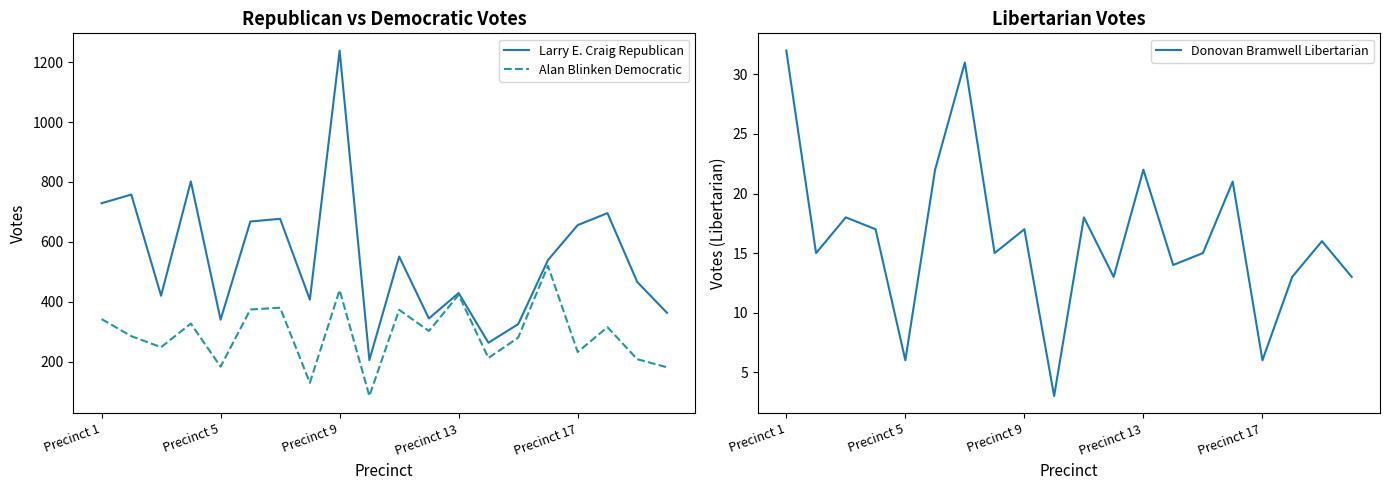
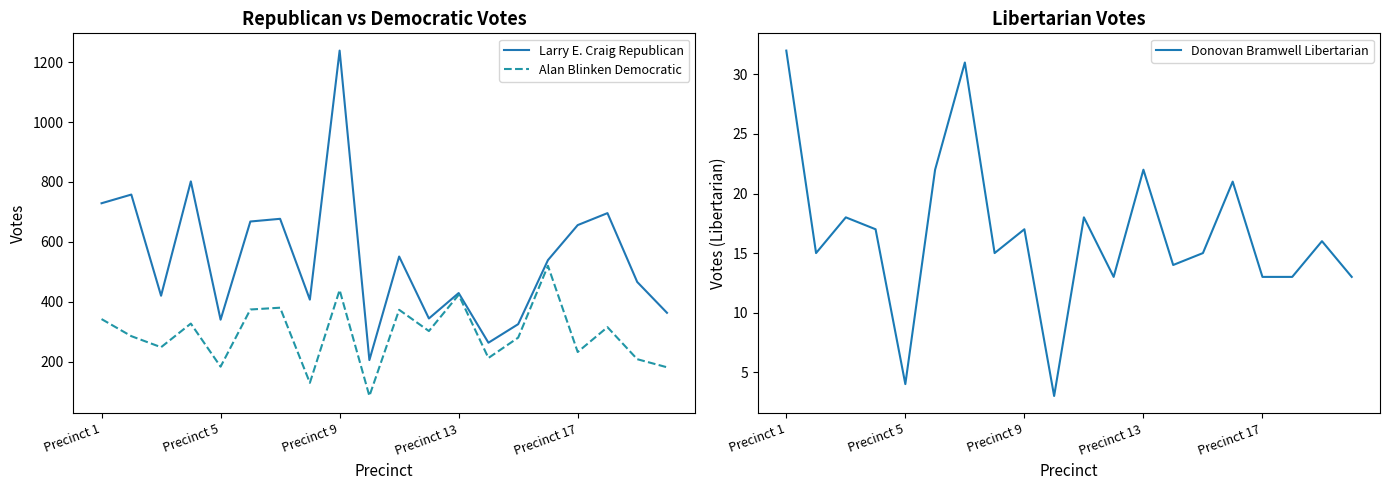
  {
    "Libertarian Votes": {
      "Precinct 1": 32,
-     "Precinct 5": 6,
+     "Precinct 5": 4,
      "Precinct 9": 17,
      "Precinct 13": 22,
-     "Precinct 17": 6
+     "Precinct 17": 13
    }
  }
